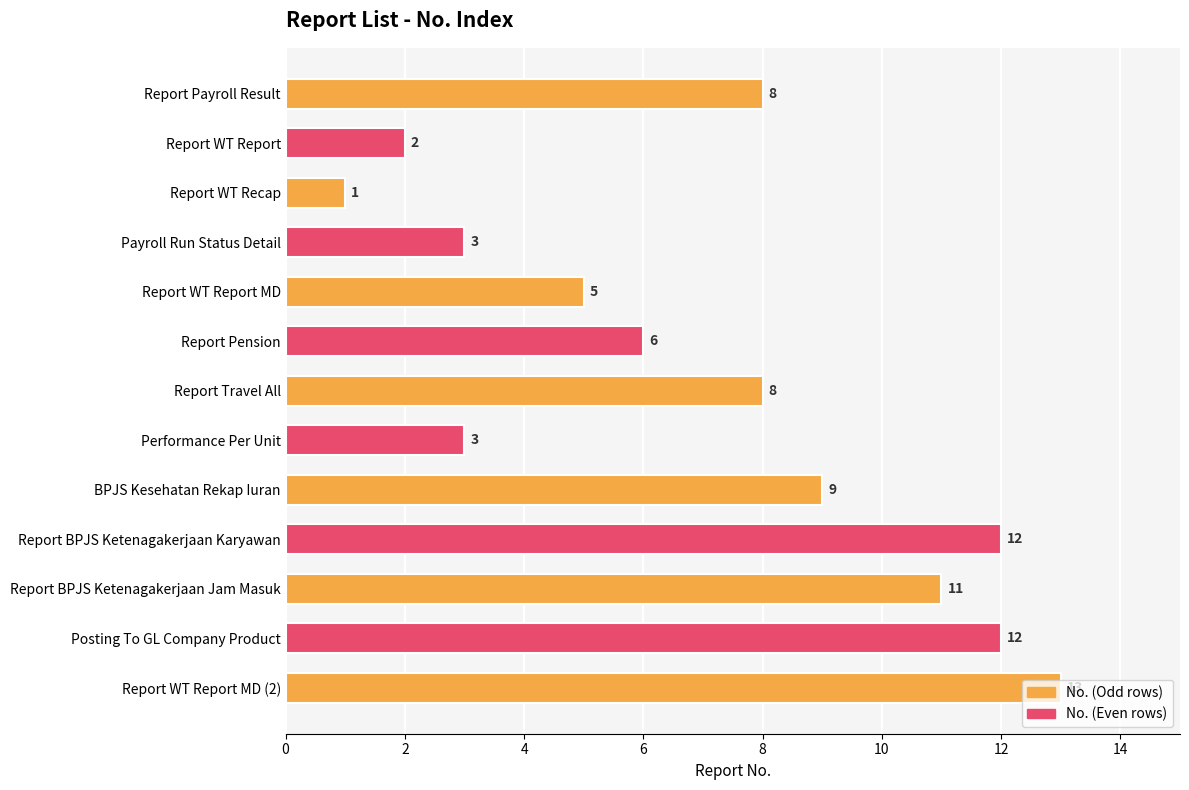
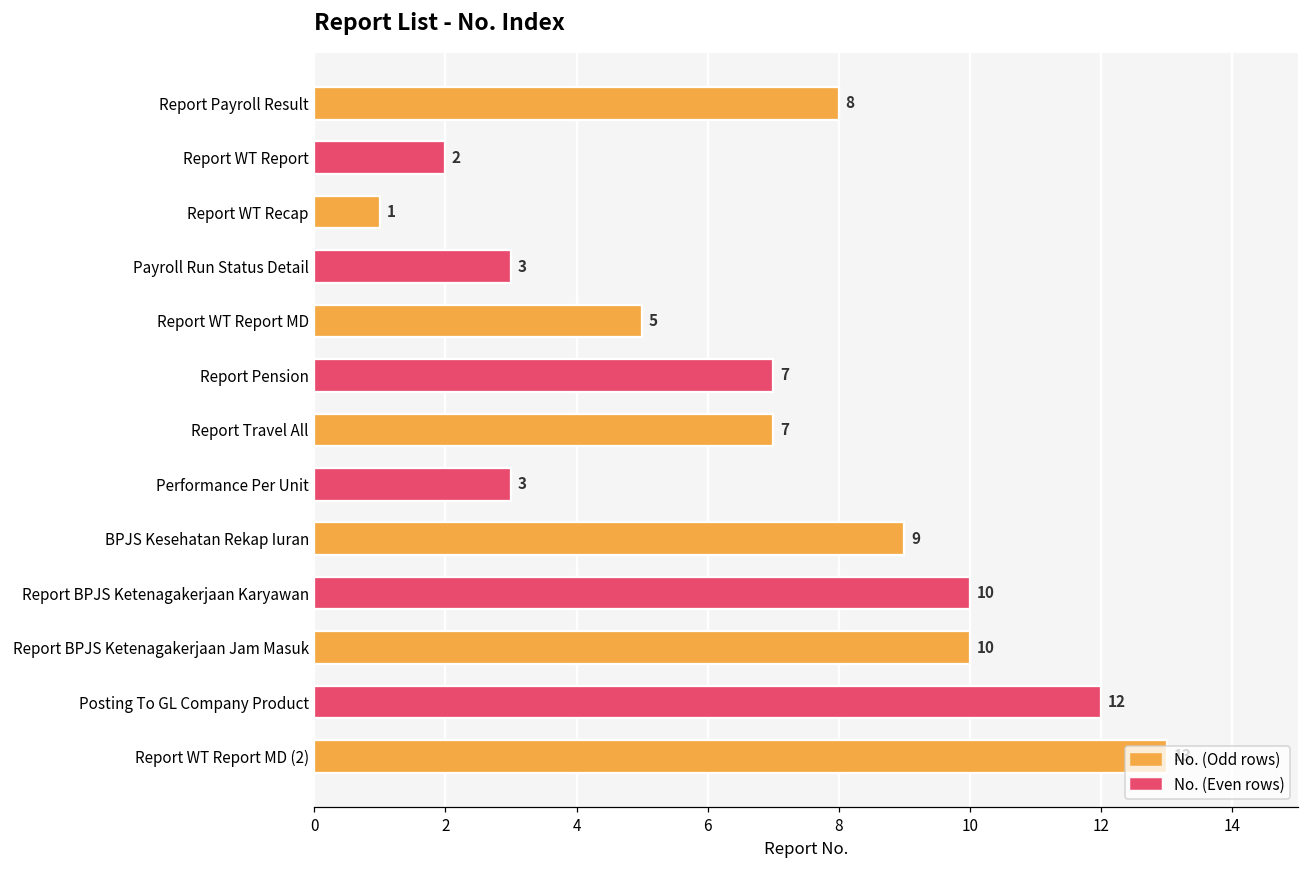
  {
    "Report Payroll Result": 8,
    "Report WT Report": 2,
    "Report WT Recap": 1,
    "Payroll Run Status Detail": 3,
    "Report WT Report MD": 5,
-   "Report Pension": 6,
-   "Report Travel All": 8,
+   "Report Pension": 7,
+   "Report Travel All": 7,
    "Performance Per Unit": 3,
    "BPJS Kesehatan Rekap Iuran": 9,
-   "Report BPJS Ketenagakerjaan Karyawan": 12,
-   "Report BPJS Ketenagakerjaan Jam Masuk": 11,
+   "Report BPJS Ketenagakerjaan Karyawan": 10,
+   "Report BPJS Ketenagakerjaan Jam Masuk": 10,
    "Posting To GL Company Product": 12
  }
